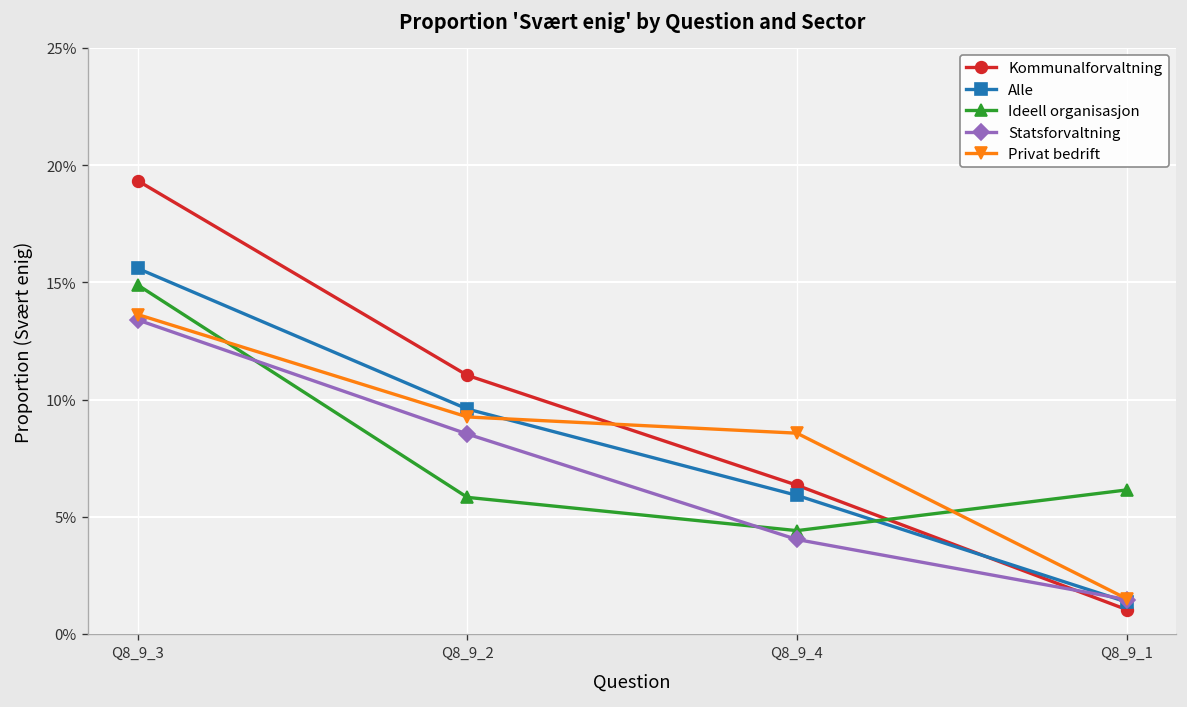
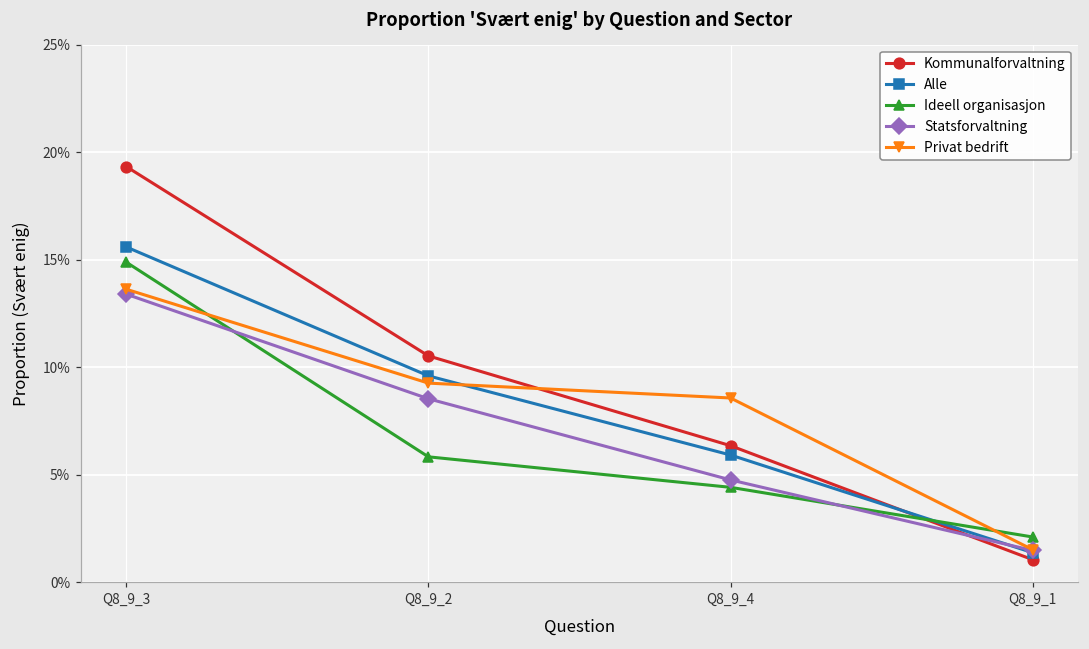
  {
    "Kommunalforvaltning": {
      "Q8_9_3": "19.3%",
-     "Q8_9_2": "11.0%",
+     "Q8_9_2": "10.5%",
      "Q8_9_4": "6.3%",
      "Q8_9_1": "1.0%"
    },
    "Alle": {
      "Q8_9_3": "15.6%",
      "Q8_9_2": "9.6%",
      "Q8_9_4": "5.9%"
    },
    "Ideell organisasjon": {
      "Q8_9_3": "14.9%",
      "Q8_9_2": "5.8%",
      "Q8_9_4": "4.4%",
-     "Q8_9_1": "6.1%"
+     "Q8_9_1": "2.1%"
    },
    "Statsforvaltning": {
      "Q8_9_3": "13.4%",
      "Q8_9_2": "8.5%",
-     "Q8_9_4": "4.0%"
+     "Q8_9_4": "4.8%"
    },
    "Privat bedrift": {
      "Q8_9_3": "13.6%",
      "Q8_9_2": "9.3%",
      "Q8_9_4": "8.6%"
    }
  }
